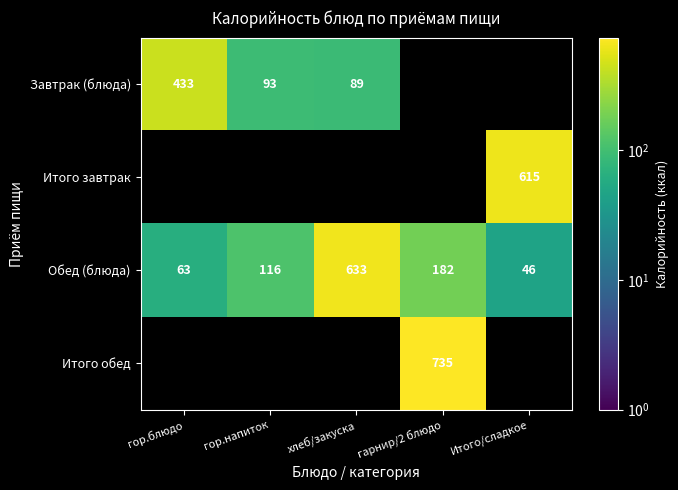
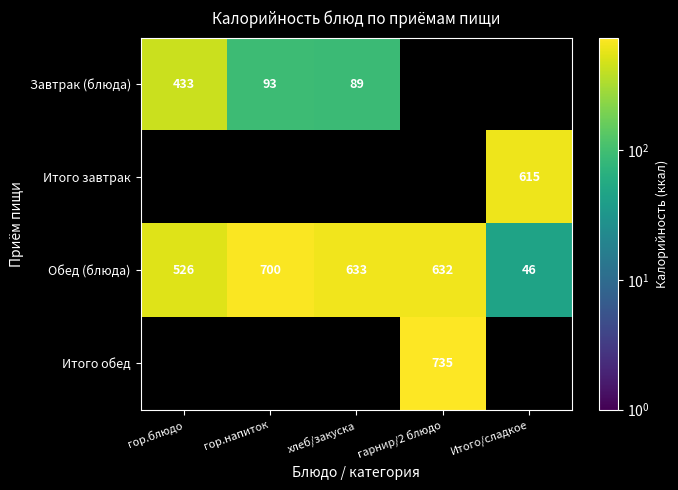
  {
    "Завтрак (блюда)": {
      "гор.блюдо": 433,
      "гор.напиток": 93,
      "хлеб/закуска": 89
    },
    "Итого завтрак": {
      "Итого/сладкое": 615
    },
    "Обед (блюда)": {
-     "гор.блюдо": 63,
-     "гор.напиток": 116,
+     "гор.блюдо": 526,
+     "гор.напиток": 700,
      "хлеб/закуска": 633,
-     "гарнир/2 блюдо": 182,
+     "гарнир/2 блюдо": 632,
      "Итого/сладкое": 46
    },
    "Итого обед": {
      "гарнир/2 блюдо": 735
    }
  }
